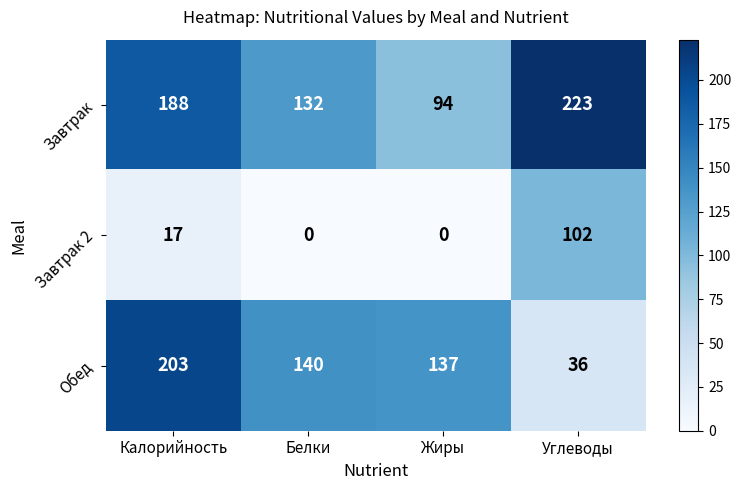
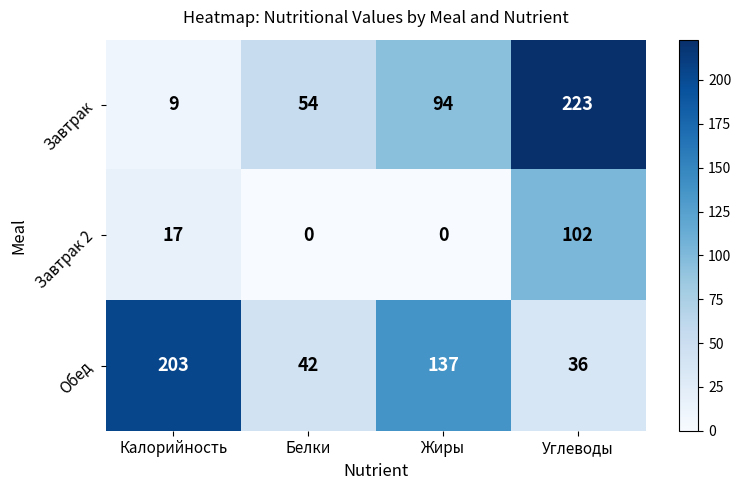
  {
    "Завтрак": {
-     "Калорийность": 188,
-     "Белки": 132,
+     "Калорийность": 9,
+     "Белки": 54,
      "Жиры": 94,
      "Углеводы": 223
    },
    "Завтрак 2": {
      "Калорийность": 17,
      "Белки": 0,
      "Жиры": 0,
      "Углеводы": 102
    },
    "Обед": {
      "Калорийность": 203,
-     "Белки": 140,
+     "Белки": 42,
      "Жиры": 137,
      "Углеводы": 36
    }
  }
